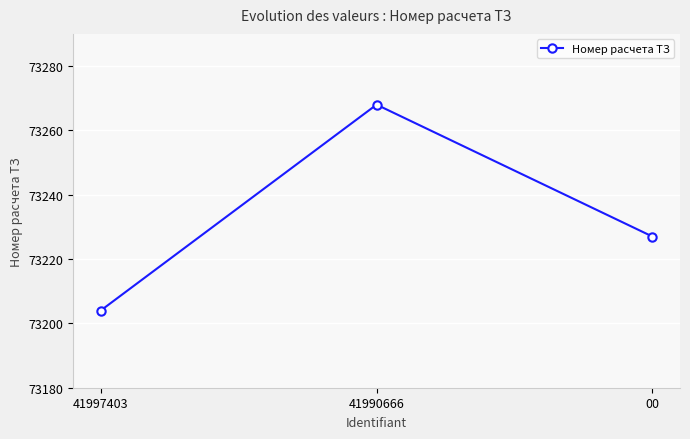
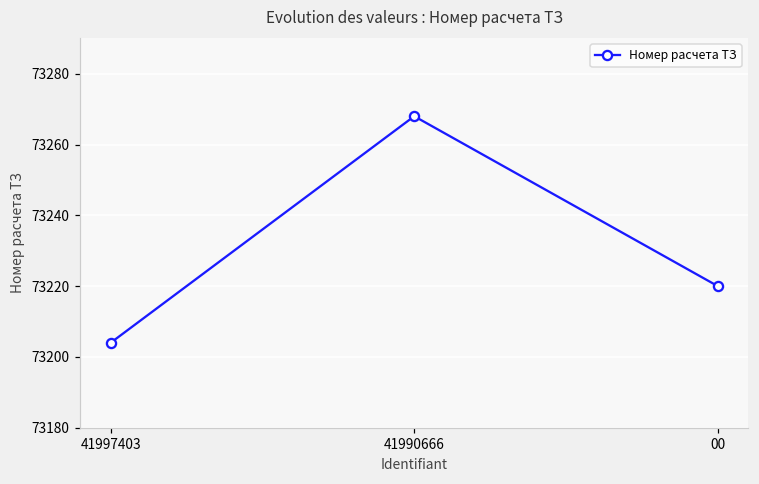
  {
    "41997403": 73204,
    "41990666": 73268,
-   "00": 73227
+   "00": 73220
  }
